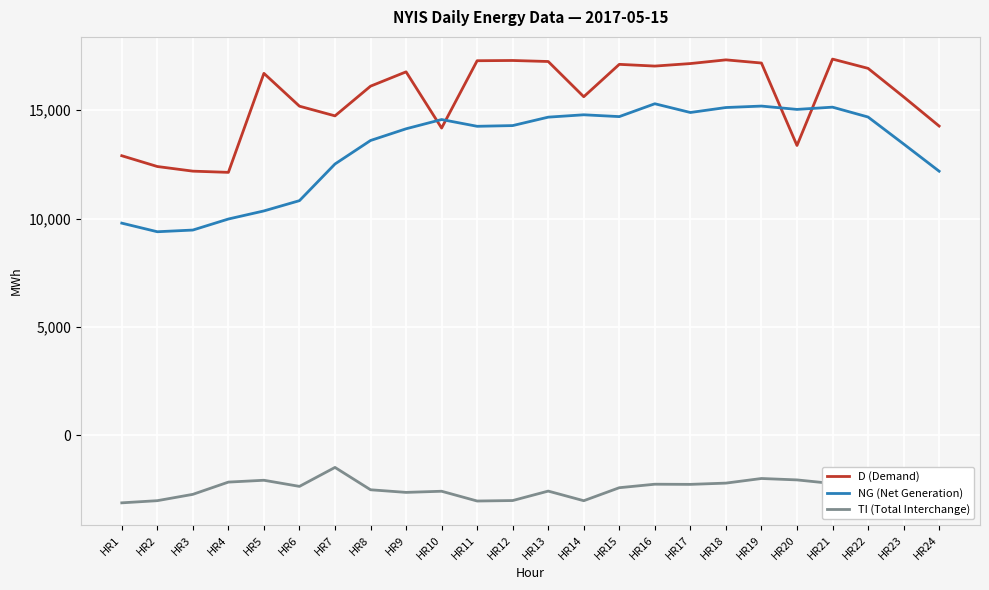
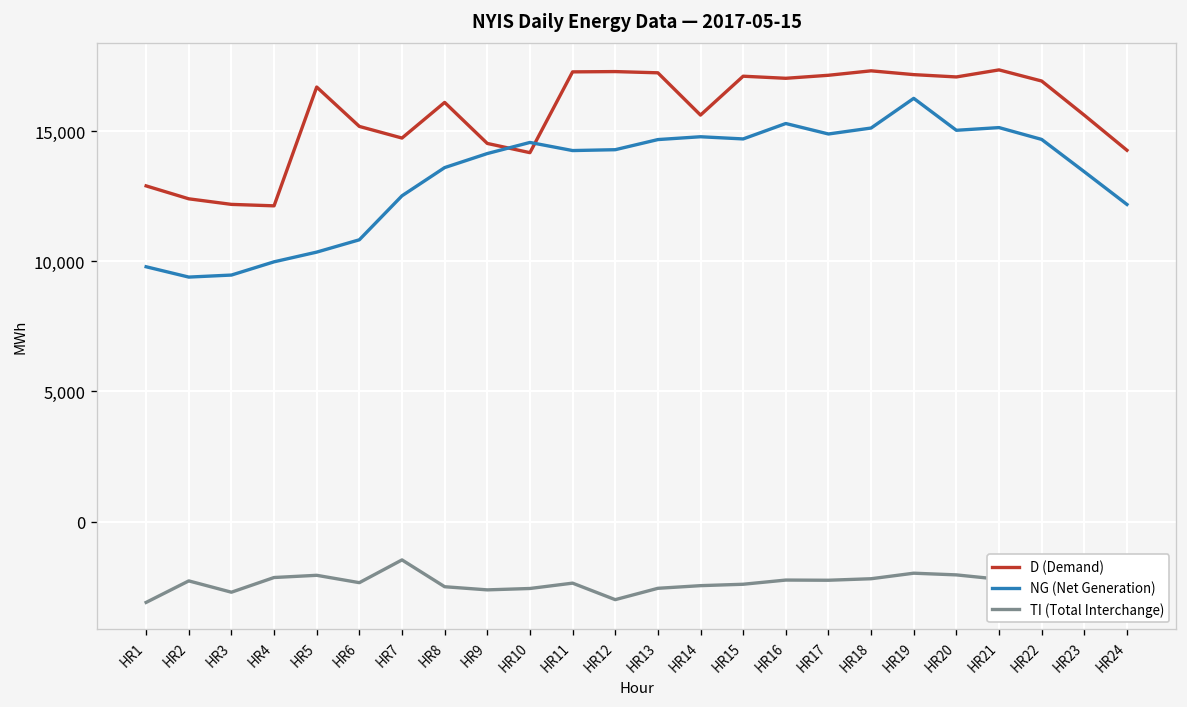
  {
    "D (Demand)": {
      "HR1": "12,900",
      "HR2": "12,400",
      "HR3": "12,200",
      "HR4": "12,100",
      "HR5": "16,700",
      "HR6": "15,200",
      "HR7": "14,700",
      "HR8": "16,100",
-     "HR9": "16,800",
+     "HR9": "14,500",
      "HR10": "14,200",
      "HR11": "17,300",
      "HR12": "17,300",
      "HR13": "17,300",
      "HR14": "15,600",
      "HR15": "17,100",
      "HR16": "17,000",
      "HR17": "17,200",
      "HR18": "17,300",
      "HR19": "17,200",
-     "HR20": "13,400",
+     "HR20": "17,100",
      "HR21": "17,400",
      "HR22": "16,900",
      "HR23": "15,600",
      "HR24": "14,300"
    },
    "NG (Net Generation)": {
      "HR1": "9,800",
      "HR2": "9,400",
      "HR3": "9,500",
      "HR4": "10,000",
      "HR5": "10,400",
      "HR6": "10,800",
      "HR7": "12,500",
      "HR8": "13,600",
      "HR9": "14,100",
      "HR10": "14,600",
      "HR11": "14,300",
      "HR12": "14,300",
      "HR13": "14,700",
      "HR14": "14,800",
      "HR15": "14,700",
      "HR16": "15,300",
      "HR17": "14,900",
      "HR18": "15,100",
-     "HR19": "15,200",
+     "HR19": "16,300",
      "HR20": "15,000",
      "HR21": "15,100",
      "HR22": "14,700",
      "HR23": "13,400",
      "HR24": "12,200"
    },
    "TI (Total Interchange)": {
      "HR1": "-3,100",
-     "HR2": "-3,000",
+     "HR2": "-2,300",
      "HR3": "-2,700",
      "HR4": "-2,200",
      "HR5": "-2,100",
      "HR6": "-2,400",
      "HR7": "-1,500",
      "HR8": "-2,500",
      "HR9": "-2,600",
      "HR10": "-2,600",
-     "HR11": "-3,000",
+     "HR11": "-2,400",
      "HR12": "-3,000",
      "HR13": "-2,600",
-     "HR14": "-3,000",
+     "HR14": "-2,500",
      "HR15": "-2,400",
      "HR16": "-2,300",
      "HR17": "-2,300",
      "HR18": "-2,200",
      "HR19": "-2,000",
      "HR20": "-2,100"
    }
  }
